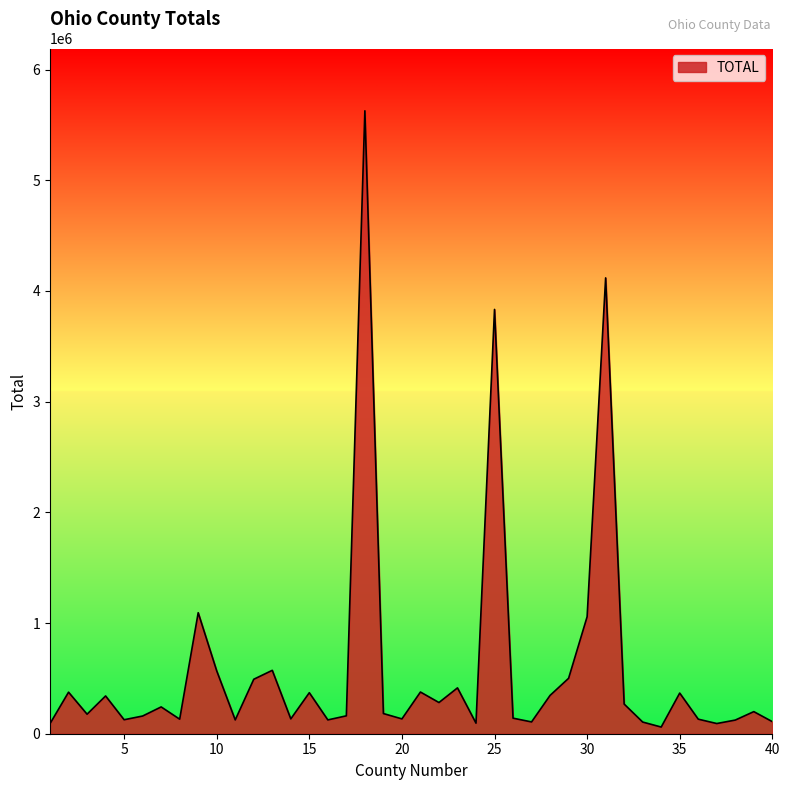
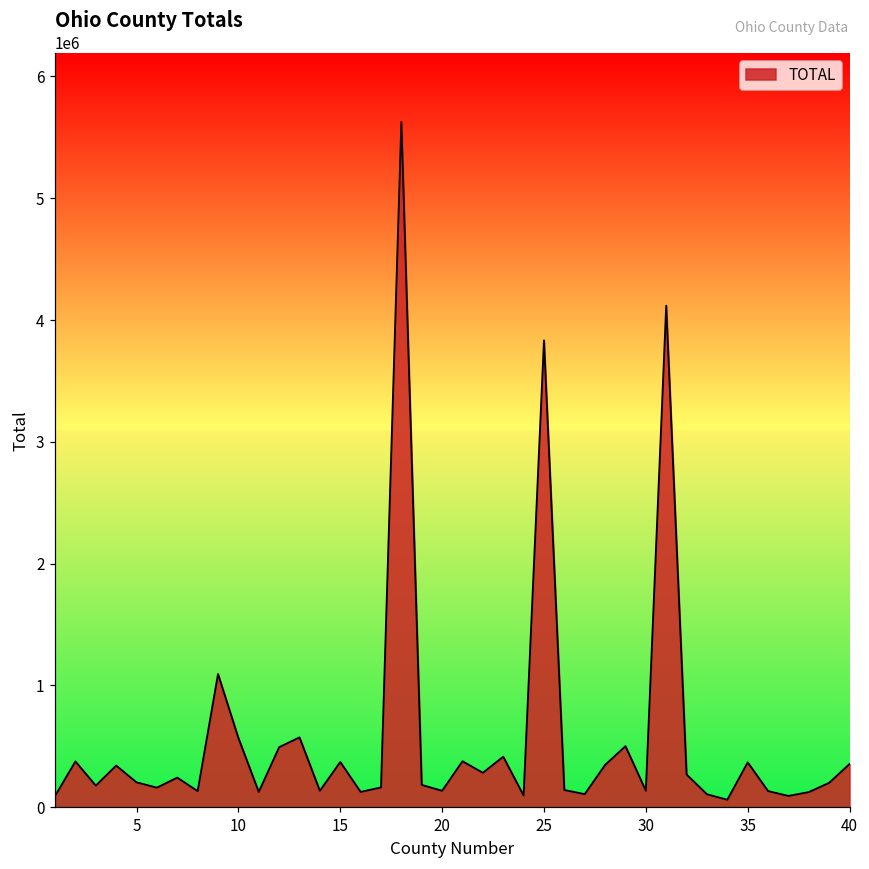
  {
-   "5": 130000,
+   "5": 200000,
    "10": 570000,
    "15": 370000,
    "20": 130000,
    "25": 3830000,
-   "30": 1060000,
+   "30": 130000,
    "35": 370000,
-   "40": 110000
+   "40": 350000
  }
